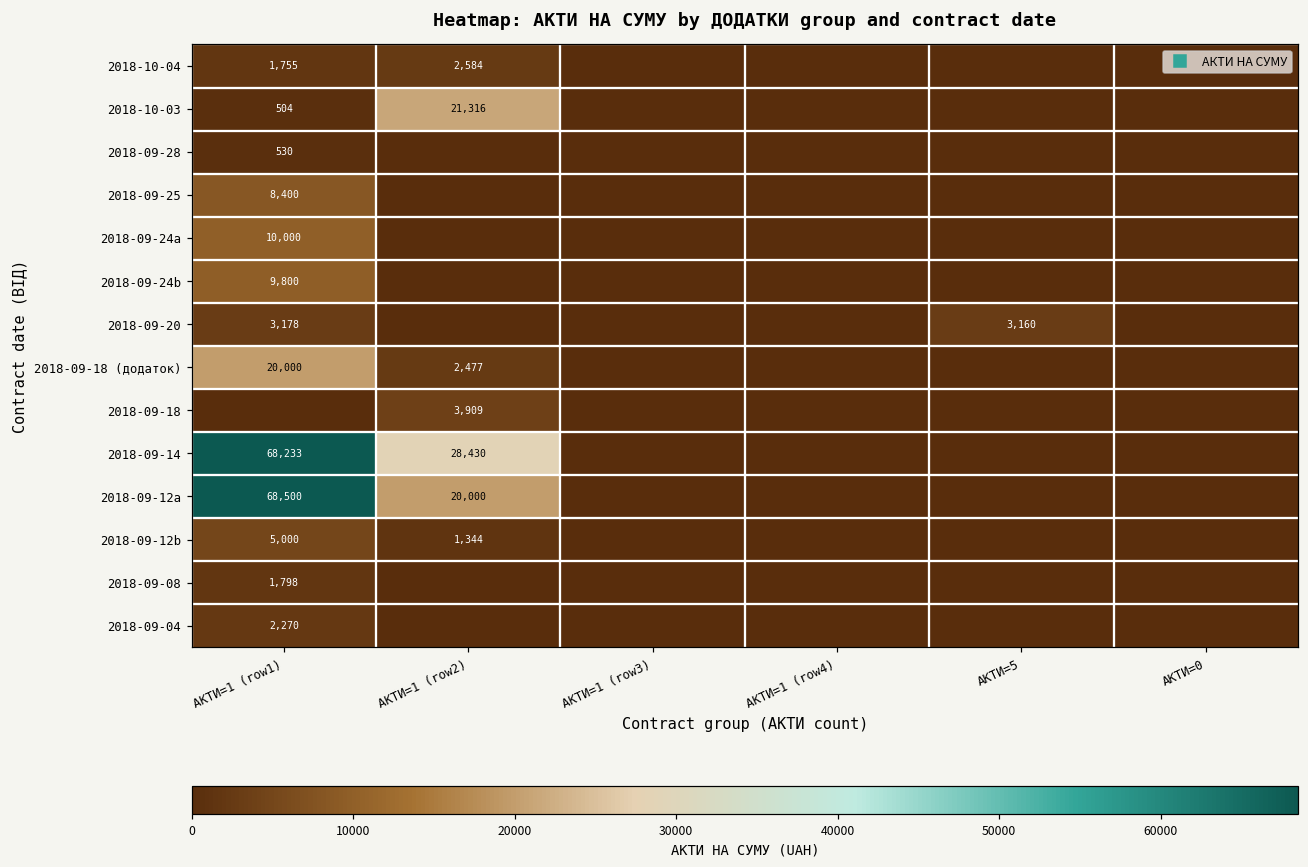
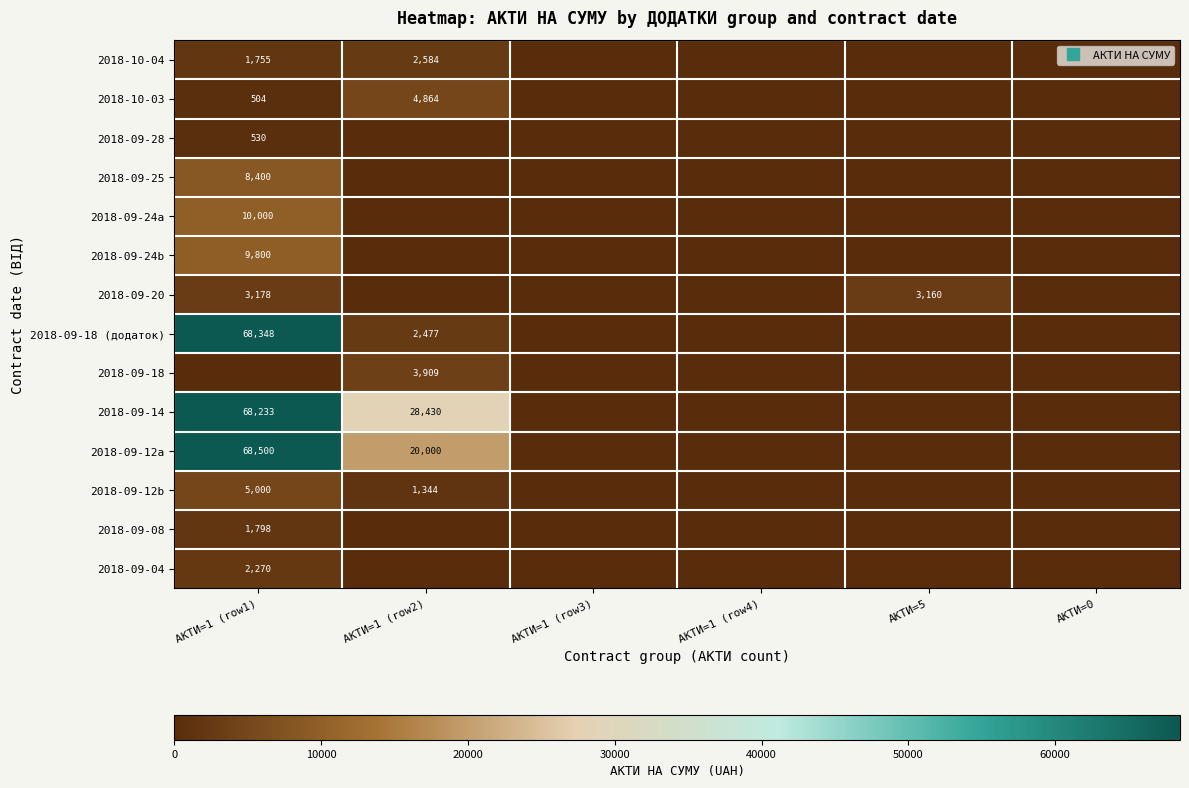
  {
    "2018-10-04": {
      "АКТИ=1 (row1)": "1,755",
      "АКТИ=1 (row2)": "2,584"
    },
    "2018-10-03": {
      "АКТИ=1 (row1)": "504",
-     "АКТИ=1 (row2)": "21,316"
+     "АКТИ=1 (row2)": "4,864"
    },
    "2018-09-28": {
      "АКТИ=1 (row1)": "530"
    },
    "2018-09-25": {
      "АКТИ=1 (row1)": "8,400"
    },
    "2018-09-24a": {
      "АКТИ=1 (row1)": "10,000"
    },
    "2018-09-24b": {
      "АКТИ=1 (row1)": "9,800"
    },
    "2018-09-20": {
      "АКТИ=1 (row1)": "3,178",
      "АКТИ=5": "3,160"
    },
    "2018-09-18 (додаток)": {
-     "АКТИ=1 (row1)": "20,000",
+     "АКТИ=1 (row1)": "68,348",
      "АКТИ=1 (row2)": "2,477"
    },
    "2018-09-18": {
      "АКТИ=1 (row2)": "3,909"
    },
    "2018-09-14": {
      "АКТИ=1 (row1)": "68,233",
      "АКТИ=1 (row2)": "28,430"
    },
    "2018-09-12a": {
      "АКТИ=1 (row1)": "68,500",
      "АКТИ=1 (row2)": "20,000"
    },
    "2018-09-12b": {
      "АКТИ=1 (row1)": "5,000",
      "АКТИ=1 (row2)": "1,344"
    },
    "2018-09-08": {
      "АКТИ=1 (row1)": "1,798"
    },
    "2018-09-04": {
      "АКТИ=1 (row1)": "2,270"
    }
  }
